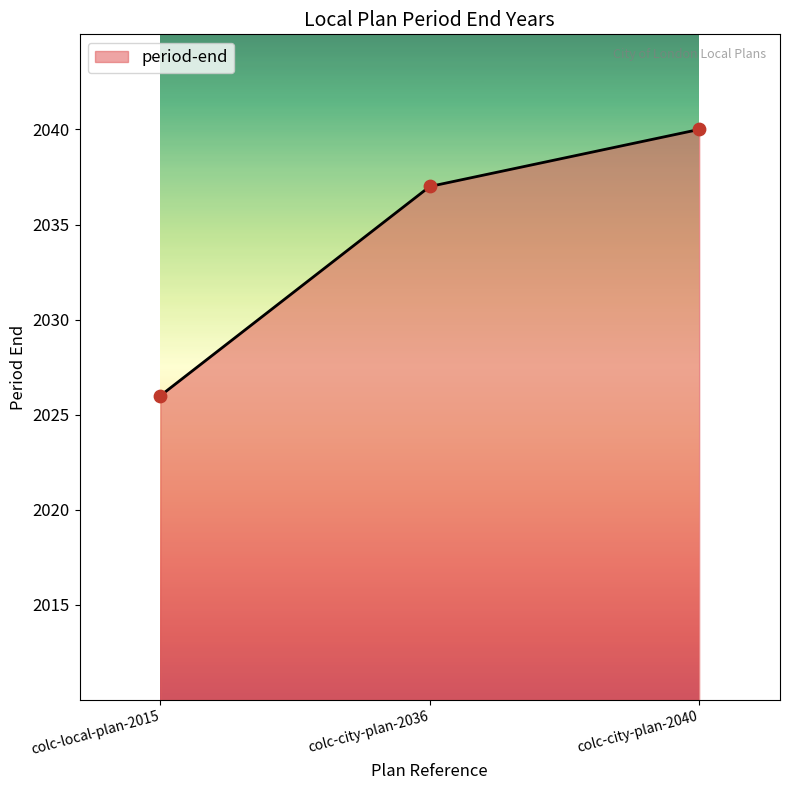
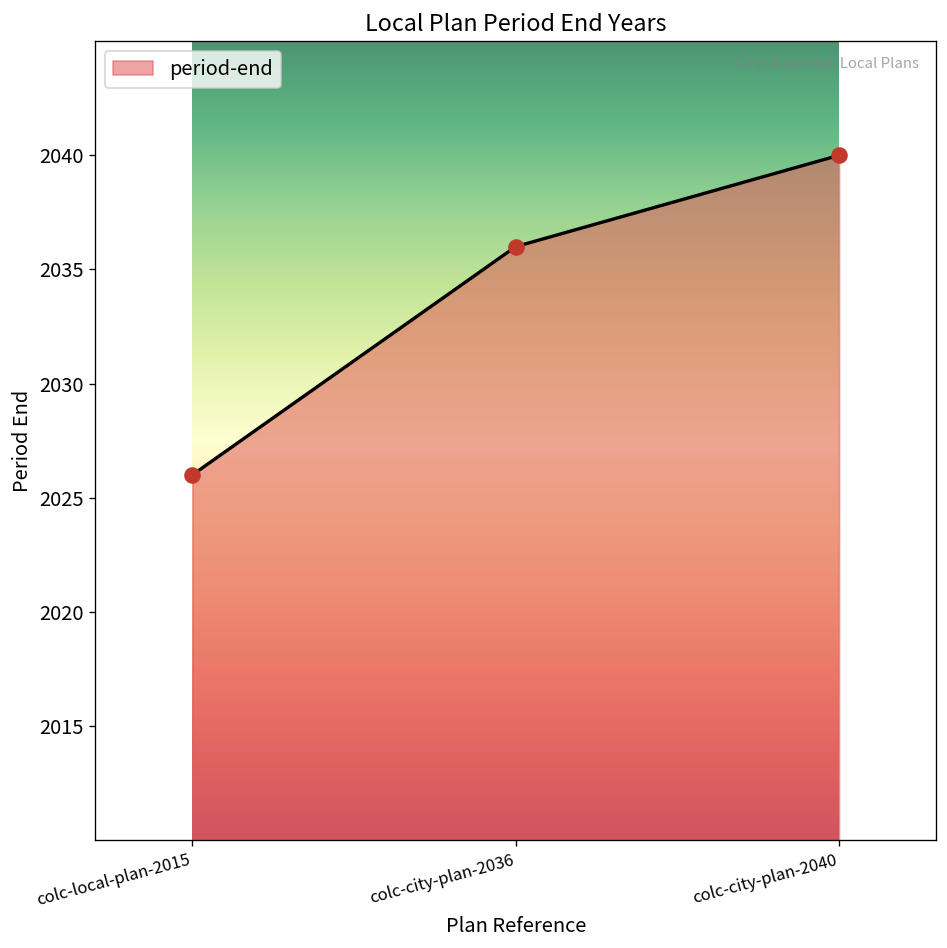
  {
    "colc-local-plan-2015": 2026,
-   "colc-city-plan-2036": 2037,
+   "colc-city-plan-2036": 2036,
    "colc-city-plan-2040": 2040
  }
